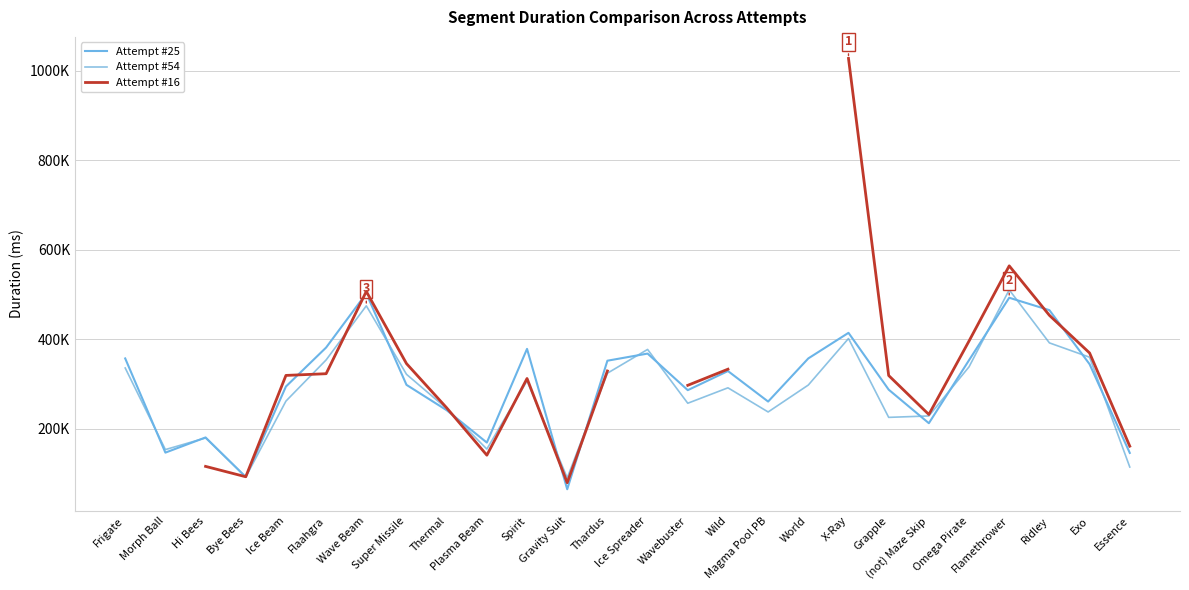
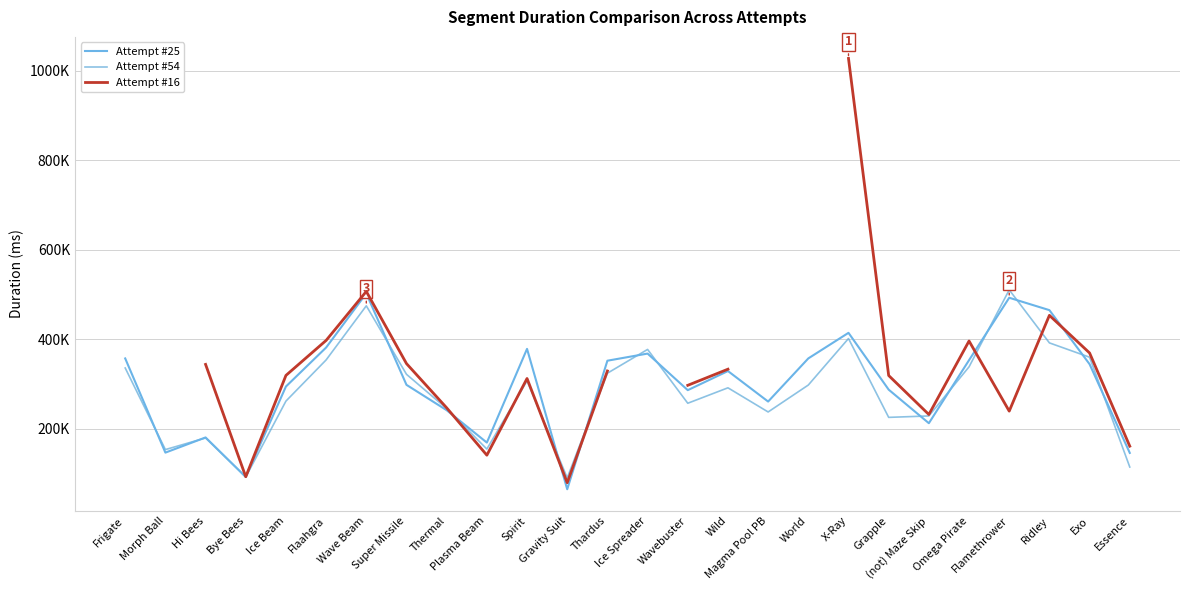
  {
    "Attempt #16": {
-     "Hi Bees": 120000,
+     "Hi Bees": 340000,
      "Ice Beam": 320000,
-     "Flaahgra": 320000,
+     "Flaahgra": 400000,
      "Super Missile": 350000,
      "Plasma Beam": 140000,
      "Gravity Suit": 80000,
      "Wavebuster": 300000,
      "Grapple": 320000,
      "Omega Pirate": 400000,
-     "Flamethrower": 560000,
+     "Flamethrower": 240000,
      "Ridley": 450000,
      "Exo": 370000,
      "Essence": 160000
    }
  }
